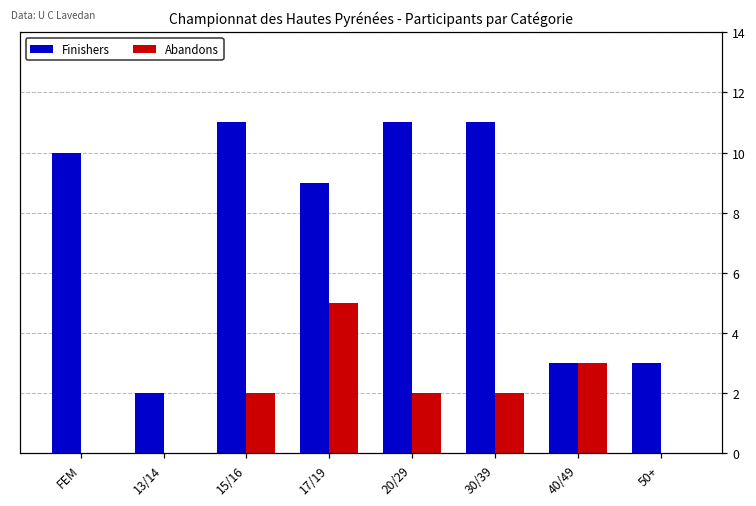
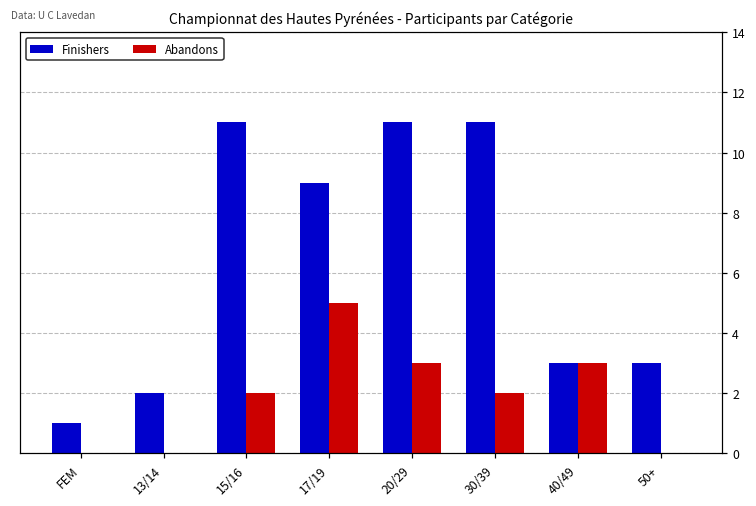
  {
    "Finishers": {
-     "FEM": 10,
+     "FEM": 1,
      "13/14": 2,
      "15/16": 11,
      "17/19": 9,
      "20/29": 11,
      "30/39": 11,
      "40/49": 3,
      "50+": 3
    },
    "Abandons": {
      "FEM": 0,
      "13/14": 0,
      "15/16": 2,
      "17/19": 5,
-     "20/29": 2,
+     "20/29": 3,
      "30/39": 2,
      "40/49": 3,
      "50+": 0
    }
  }
